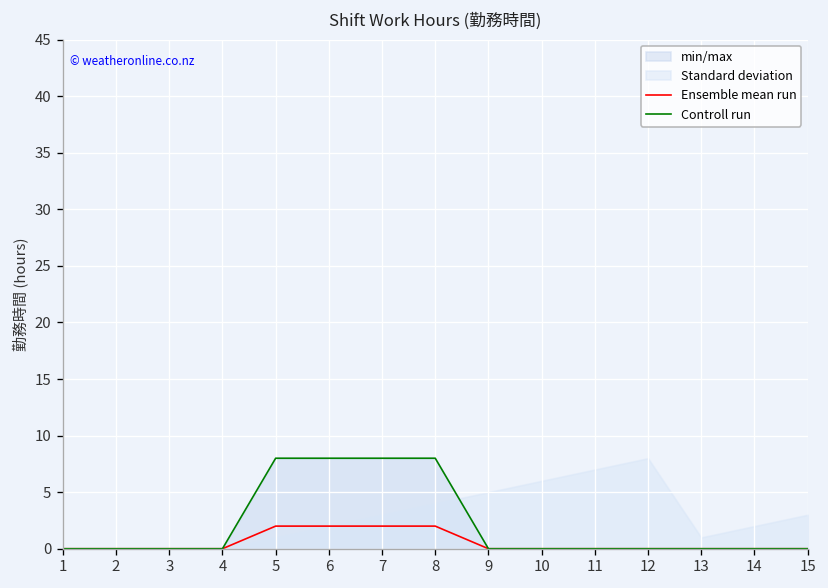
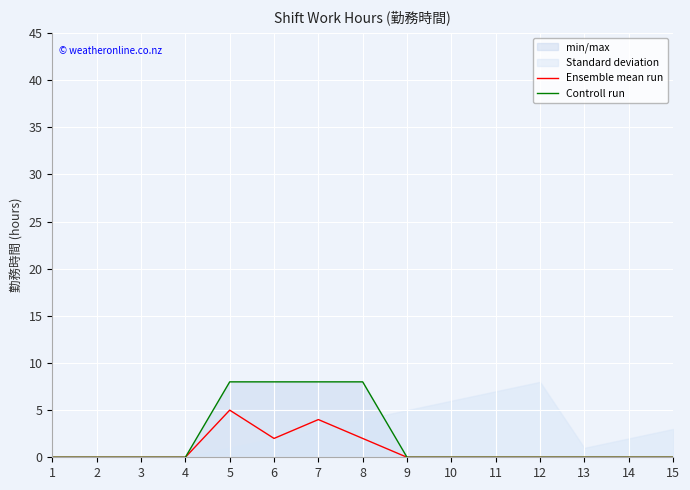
  {
    "Ensemble mean run": {
-     "5": 2,
-     "7": 2,
+     "5": 5,
+     "7": 4,
      "8": 2
    }
  }
